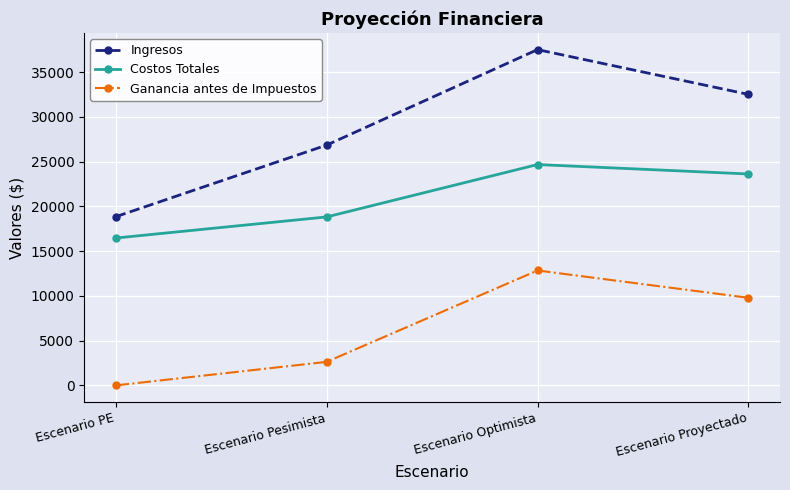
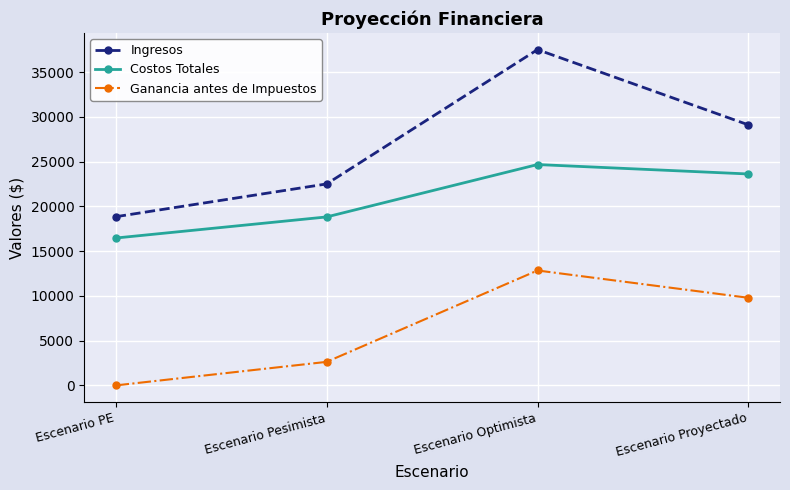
  {
    "Ingresos": {
      "Escenario PE": 19000,
-     "Escenario Pesimista": 27000,
+     "Escenario Pesimista": 23000,
      "Escenario Optimista": 38000,
-     "Escenario Proyectado": 33000
+     "Escenario Proyectado": 29000
    },
    "Costos Totales": {
      "Escenario PE": 16000,
      "Escenario Pesimista": 19000,
      "Escenario Optimista": 25000,
      "Escenario Proyectado": 24000
    },
    "Ganancia antes de Impuestos": {
      "Escenario PE": 0,
      "Escenario Pesimista": 3000,
      "Escenario Optimista": 13000,
      "Escenario Proyectado": 10000
    }
  }
